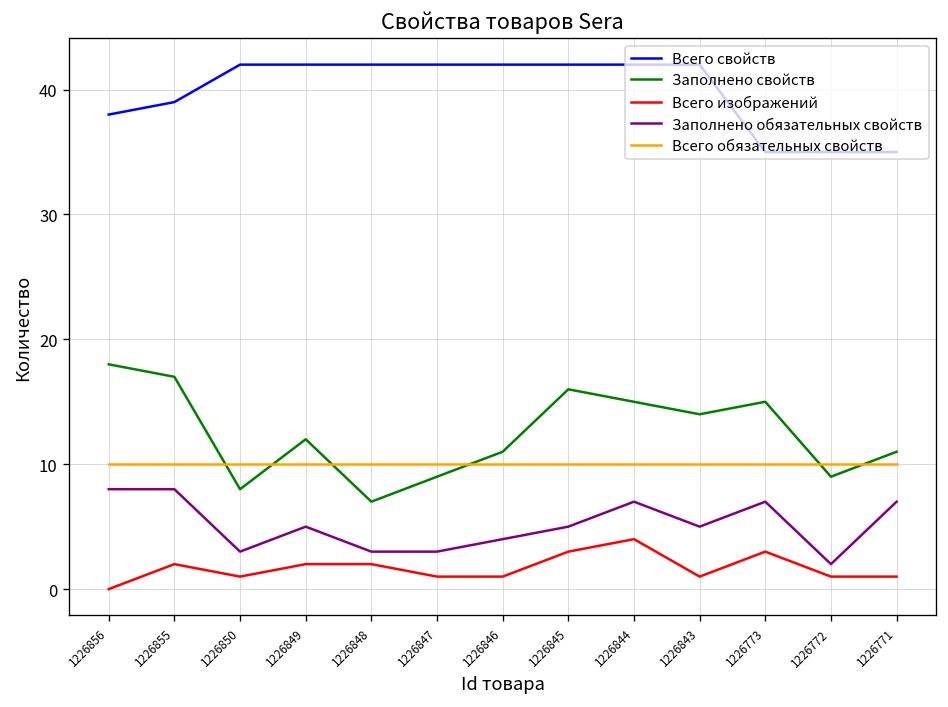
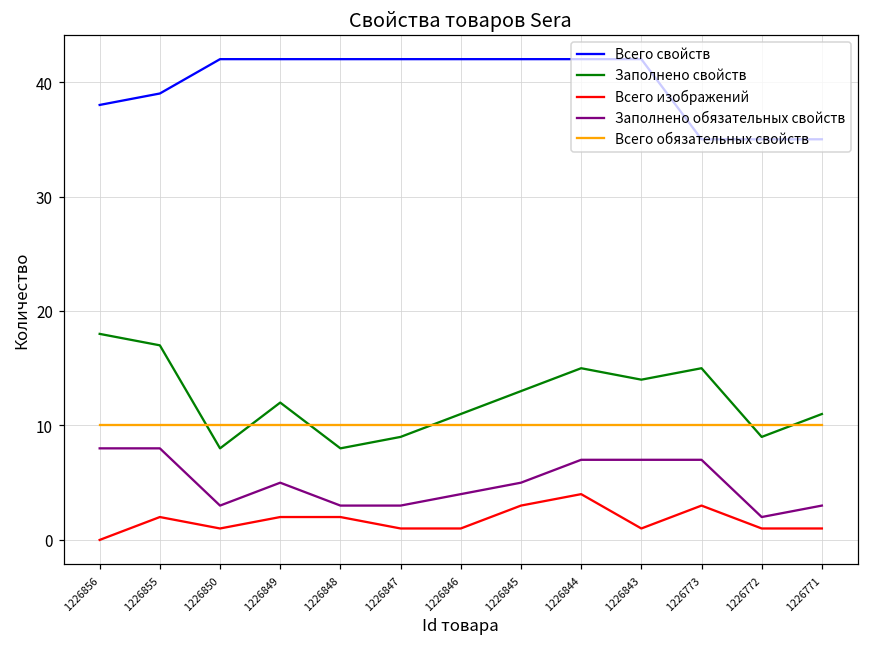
  {
    "Всего свойств": {
      "1226856": 38,
      "1226855": 39,
      "1226850": 42,
      "1226849": 42,
      "1226848": 42,
      "1226847": 42,
      "1226846": 42,
      "1226845": 42
    },
    "Заполнено свойств": {
      "1226856": 18,
      "1226855": 17,
      "1226850": 8,
      "1226849": 12,
-     "1226848": 7,
+     "1226848": 8,
      "1226847": 9,
      "1226846": 11,
-     "1226845": 16,
+     "1226845": 13,
      "1226844": 15,
      "1226843": 14,
      "1226773": 15,
      "1226772": 9,
      "1226771": 11
    },
    "Всего изображений": {
      "1226856": 0,
      "1226855": 2,
      "1226850": 1,
      "1226849": 2,
      "1226848": 2,
      "1226847": 1,
      "1226846": 1,
      "1226845": 3,
      "1226844": 4,
      "1226843": 1,
      "1226773": 3,
      "1226772": 1,
      "1226771": 1
    },
    "Заполнено обязательных свойств": {
      "1226856": 8,
      "1226855": 8,
      "1226850": 3,
      "1226849": 5,
      "1226848": 3,
      "1226847": 3,
      "1226846": 4,
      "1226845": 5,
      "1226844": 7,
-     "1226843": 5,
+     "1226843": 7,
      "1226773": 7,
      "1226772": 2,
-     "1226771": 7
+     "1226771": 3
    },
    "Всего обязательных свойств": {
      "1226856": 10,
      "1226855": 10,
      "1226850": 10,
      "1226849": 10,
      "1226848": 10,
      "1226847": 10,
      "1226846": 10,
      "1226845": 10,
      "1226844": 10,
      "1226843": 10,
      "1226773": 10,
      "1226772": 10,
      "1226771": 10
    }
  }
